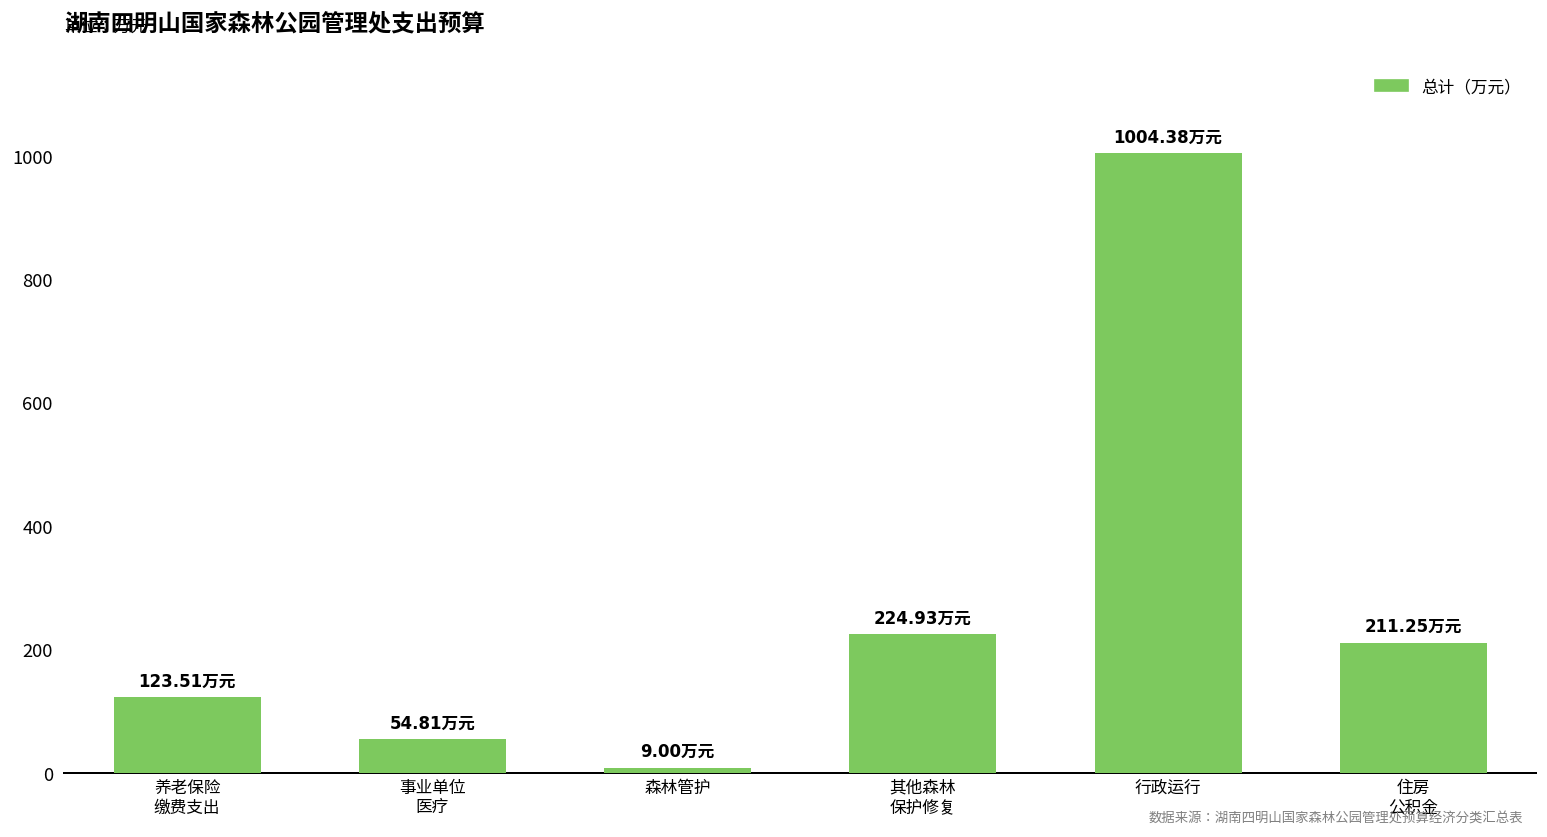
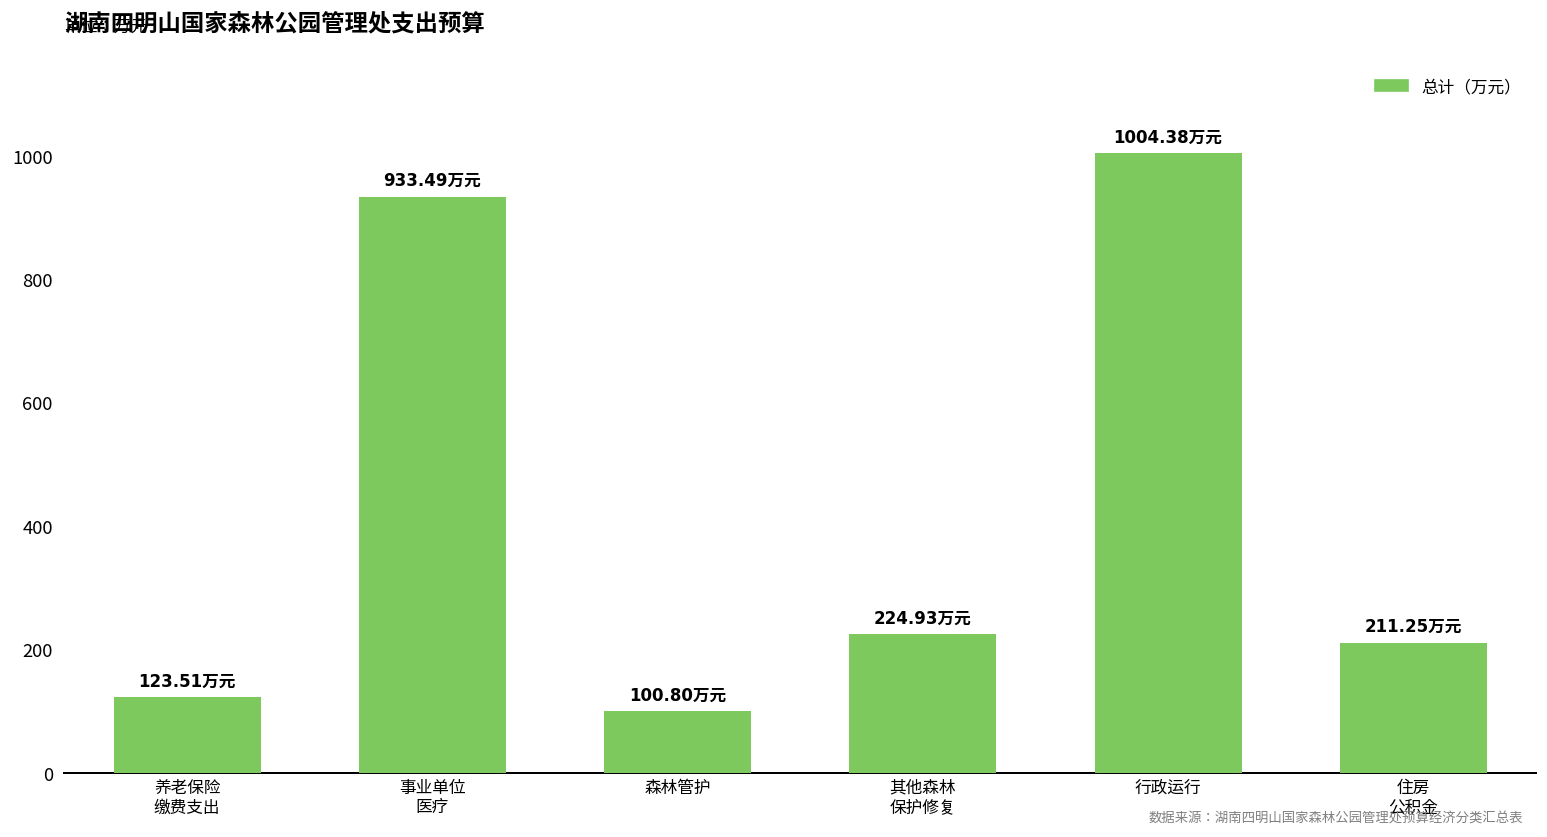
  {
    "养老保险 缴费支出": 123.51,
-   "事业单位 医疗": 54.81,
-   "森林管护": 9.00,
+   "事业单位 医疗": 933.49,
+   "森林管护": 100.80,
    "其他森林 保护修复": 224.93,
    "行政运行": 1004.38,
    "住房 公积金": 211.25
  }
